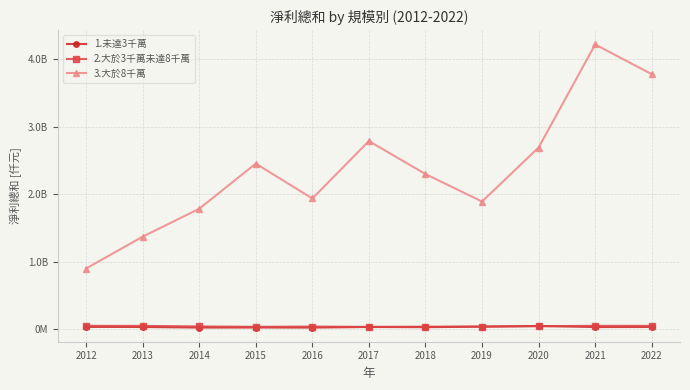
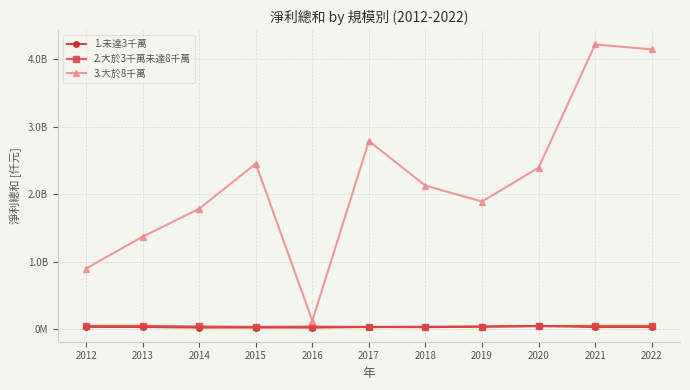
  {
    "3.大於8千萬": {
      "2012": 900000000,
      "2013": 1400000000,
      "2014": 1800000000,
      "2015": 2500000000,
-     "2016": 1900000000,
+     "2016": 100000000,
      "2017": 2800000000,
-     "2018": 2300000000,
+     "2018": 2100000000,
      "2019": 1900000000,
-     "2020": 2700000000,
+     "2020": 2400000000,
      "2021": 4200000000,
-     "2022": 3800000000
+     "2022": 4100000000
    }
  }
